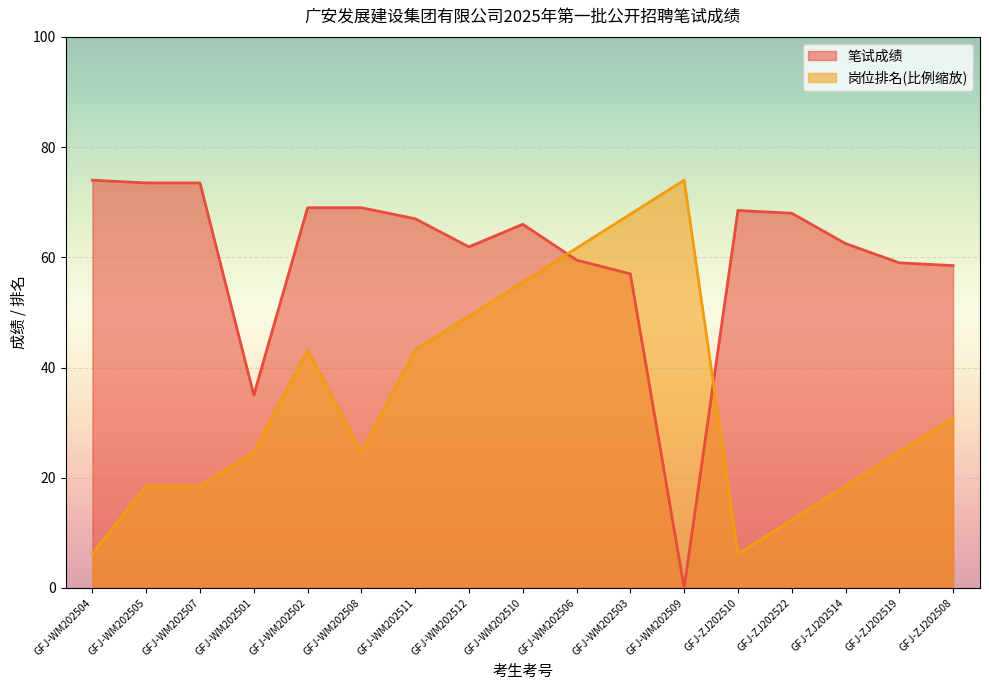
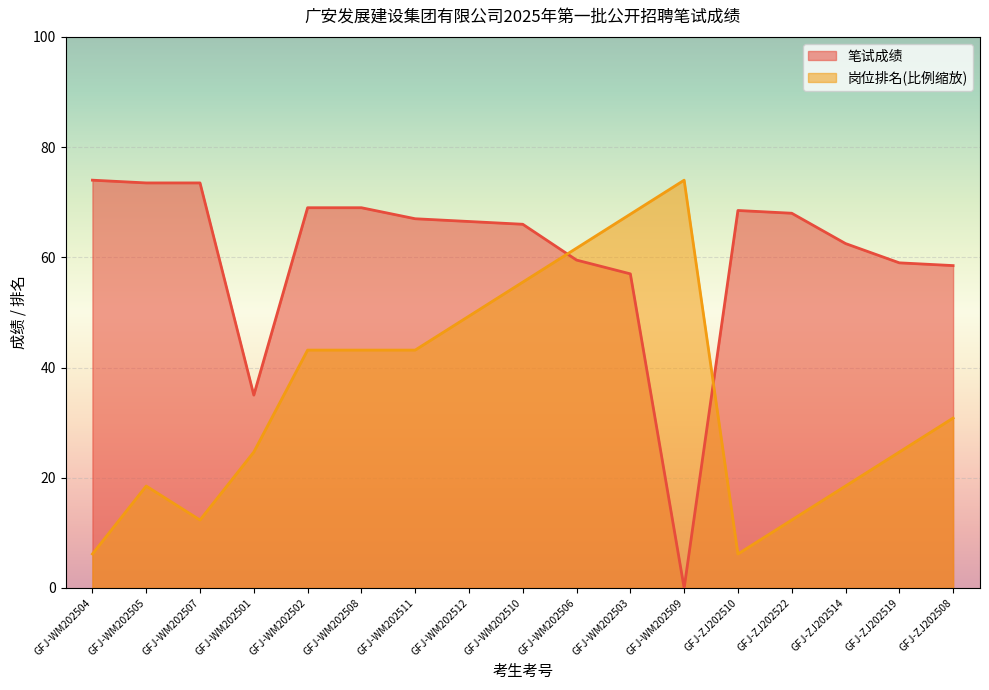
  {
    "笔试成绩": {
      "GFJ-WM202504": 74,
      "GFJ-WM202505": 74,
      "GFJ-WM202507": 74,
      "GFJ-WM202501": 35,
      "GFJ-WM202502": 69,
      "GFJ-WM202508": 69,
      "GFJ-WM202511": 67,
-     "GFJ-WM202512": 62,
+     "GFJ-WM202512": 67,
      "GFJ-WM202510": 66,
      "GFJ-WM202506": 60,
      "GFJ-WM202503": 57,
      "GFJ-WM202509": 0,
      "GFJ-ZJ202510": 69,
      "GFJ-ZJ202522": 68,
      "GFJ-ZJ202514": 63,
      "GFJ-ZJ202519": 59,
      "GFJ-ZJ202508": 59
    },
    "岗位排名(比例缩放)": {
      "GFJ-WM202504": 6,
      "GFJ-WM202505": 19,
-     "GFJ-WM202507": 19,
+     "GFJ-WM202507": 12,
      "GFJ-WM202501": 25,
      "GFJ-WM202502": 43,
-     "GFJ-WM202508": 25,
+     "GFJ-WM202508": 43,
      "GFJ-WM202511": 43,
      "GFJ-WM202512": 49,
      "GFJ-WM202510": 56,
      "GFJ-WM202506": 62,
      "GFJ-WM202503": 68,
      "GFJ-WM202509": 74,
      "GFJ-ZJ202510": 6,
      "GFJ-ZJ202522": 12,
      "GFJ-ZJ202514": 19,
      "GFJ-ZJ202519": 25,
      "GFJ-ZJ202508": 31
    }
  }
